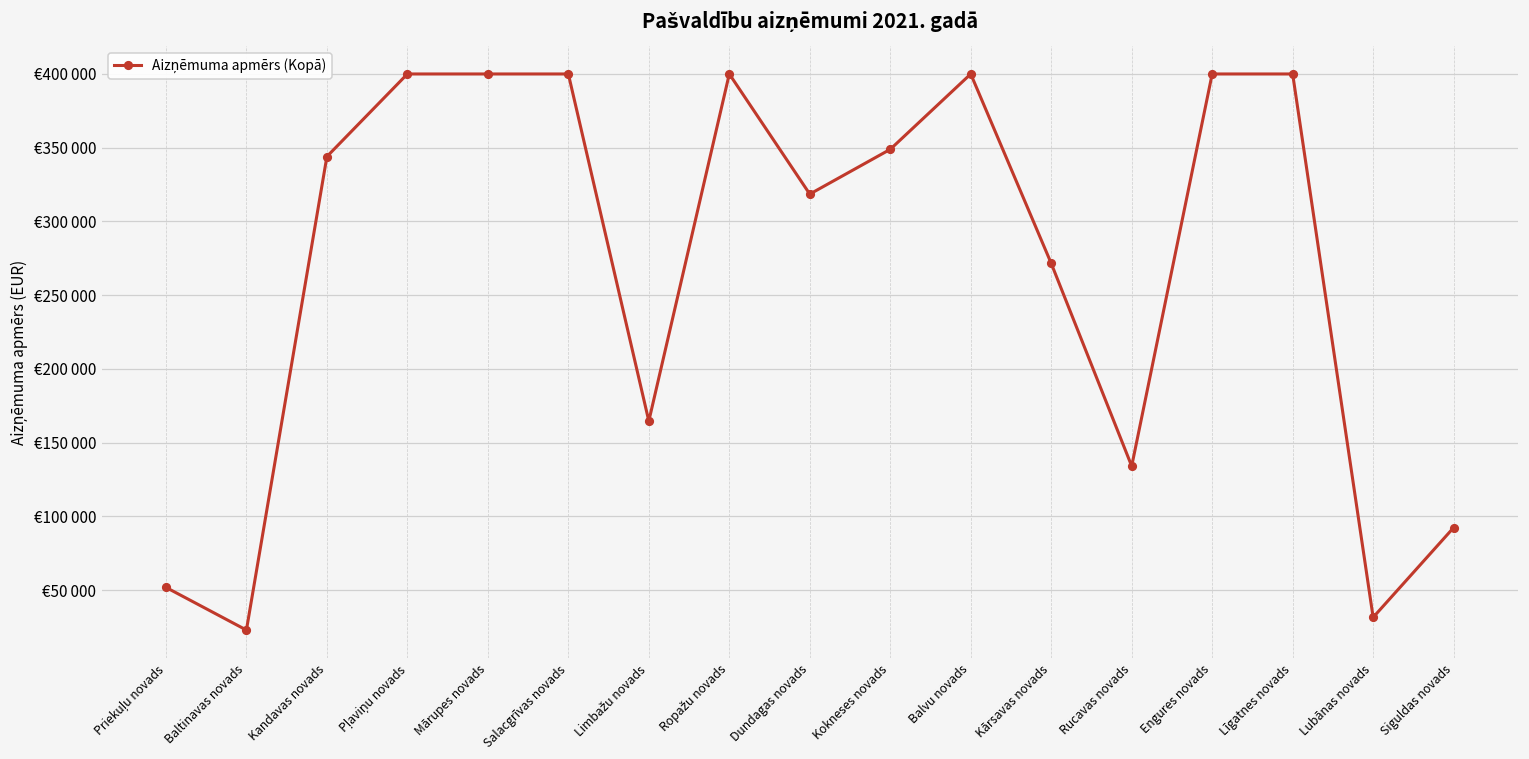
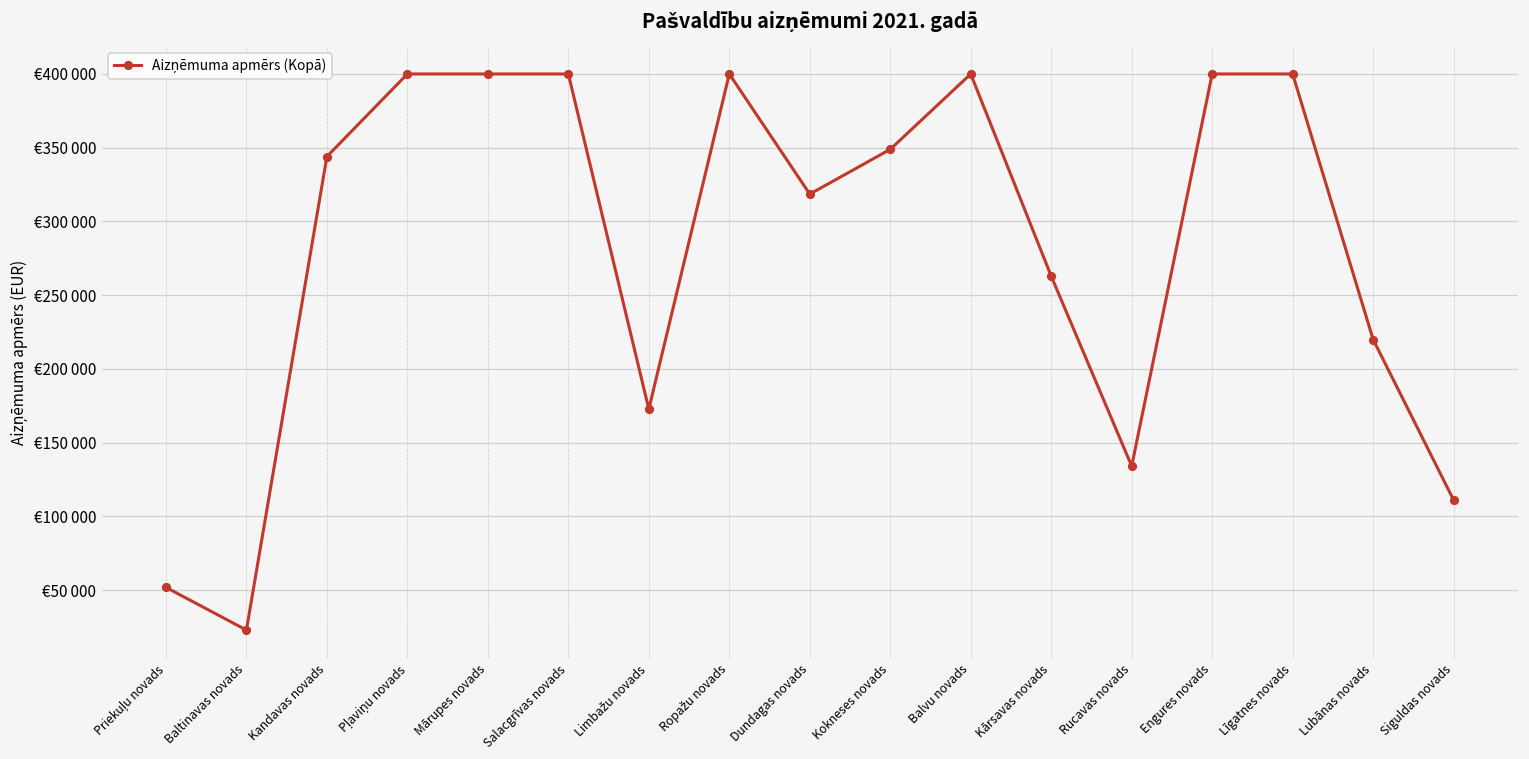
  {
    "Priekuļu novads": "€52000",
    "Baltinavas novads": "€23000",
    "Kandavas novads": "€344000",
    "Pļaviņu novads": "€400000",
    "Mārupes novads": "€400000",
    "Salacgrīvas novads": "€400000",
-   "Limbažu novads": "€165000",
+   "Limbažu novads": "€173000",
    "Ropažu novads": "€400000",
    "Dundagas novads": "€319000",
    "Kokneses novads": "€349000",
    "Balvu novads": "€400000",
-   "Kārsavas novads": "€272000",
+   "Kārsavas novads": "€263000",
    "Rucavas novads": "€134000",
    "Engures novads": "€400000",
    "Līgatnes novads": "€400000",
-   "Lubānas novads": "€32000",
-   "Siguldas novads": "€92000"
+   "Lubānas novads": "€220000",
+   "Siguldas novads": "€111000"
  }
